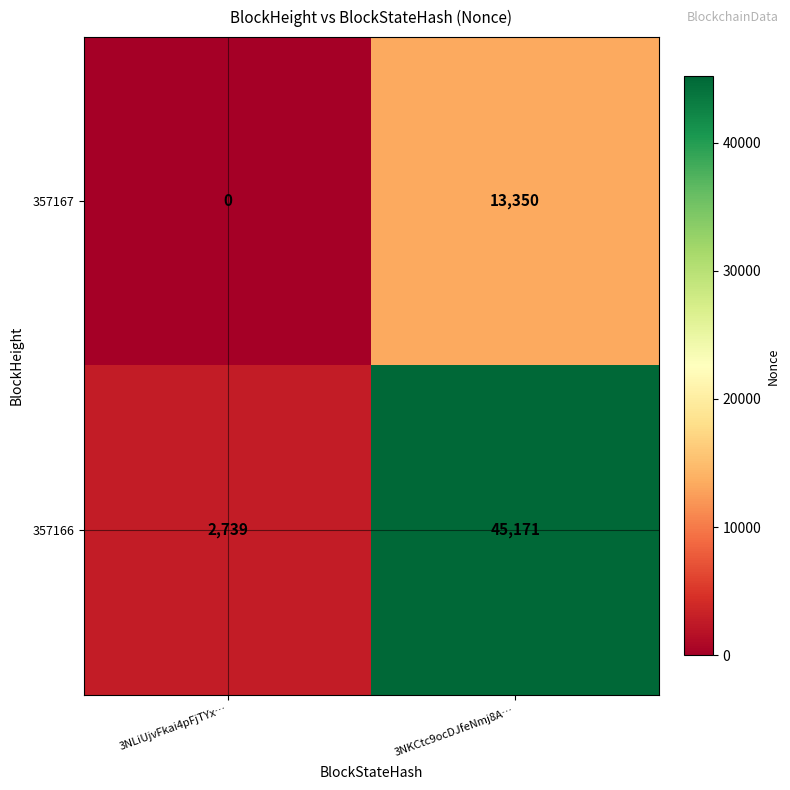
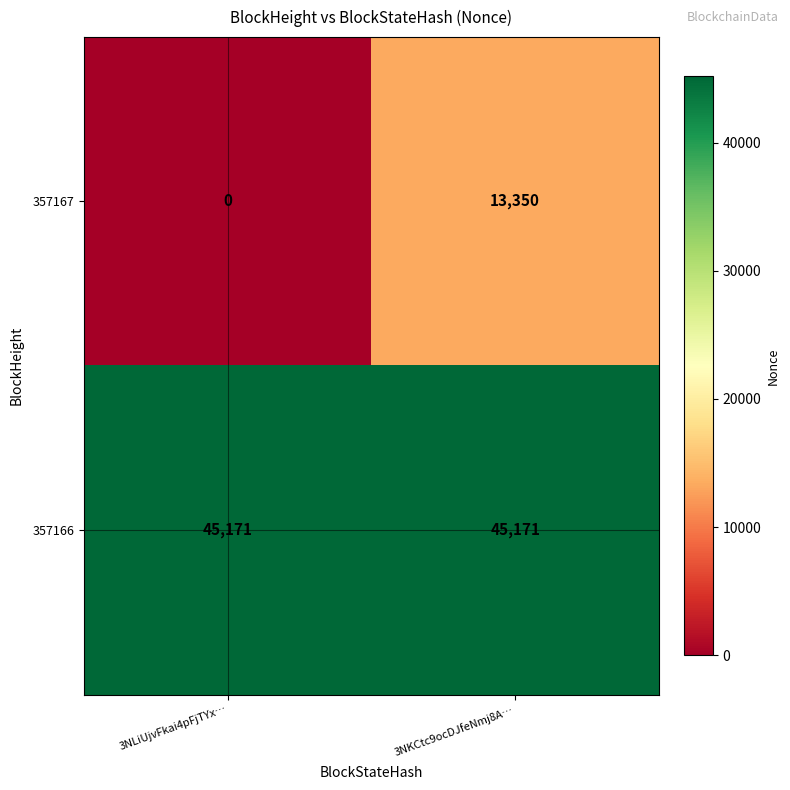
  {
    "357167": {
      "3NLiUjvFkai4pFjTYx…": "0",
      "3NKCtc9ocDJfeNmj8A…": "13,350"
    },
    "357166": {
-     "3NLiUjvFkai4pFjTYx…": "2,739",
+     "3NLiUjvFkai4pFjTYx…": "45,171",
      "3NKCtc9ocDJfeNmj8A…": "45,171"
    }
  }
